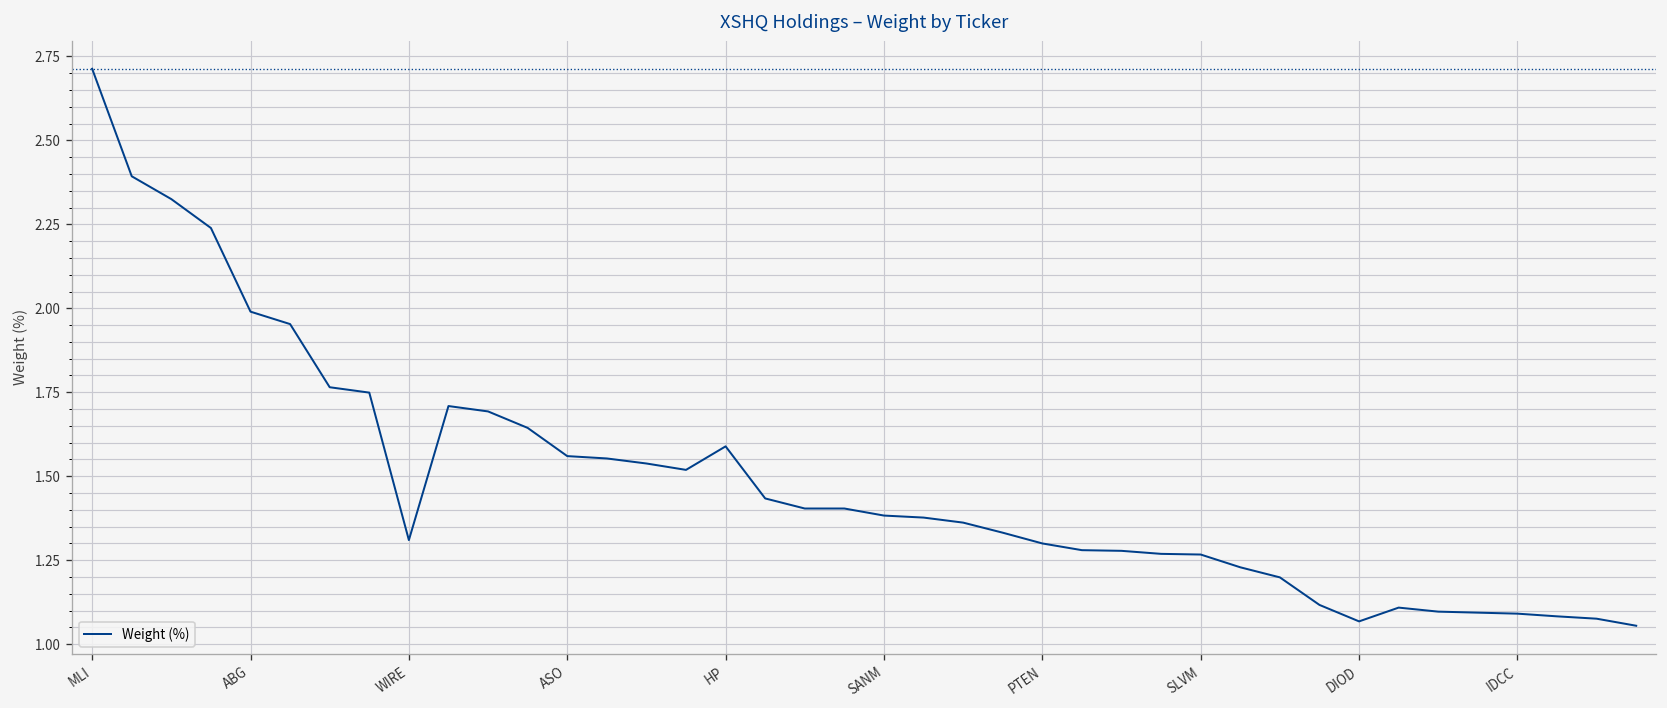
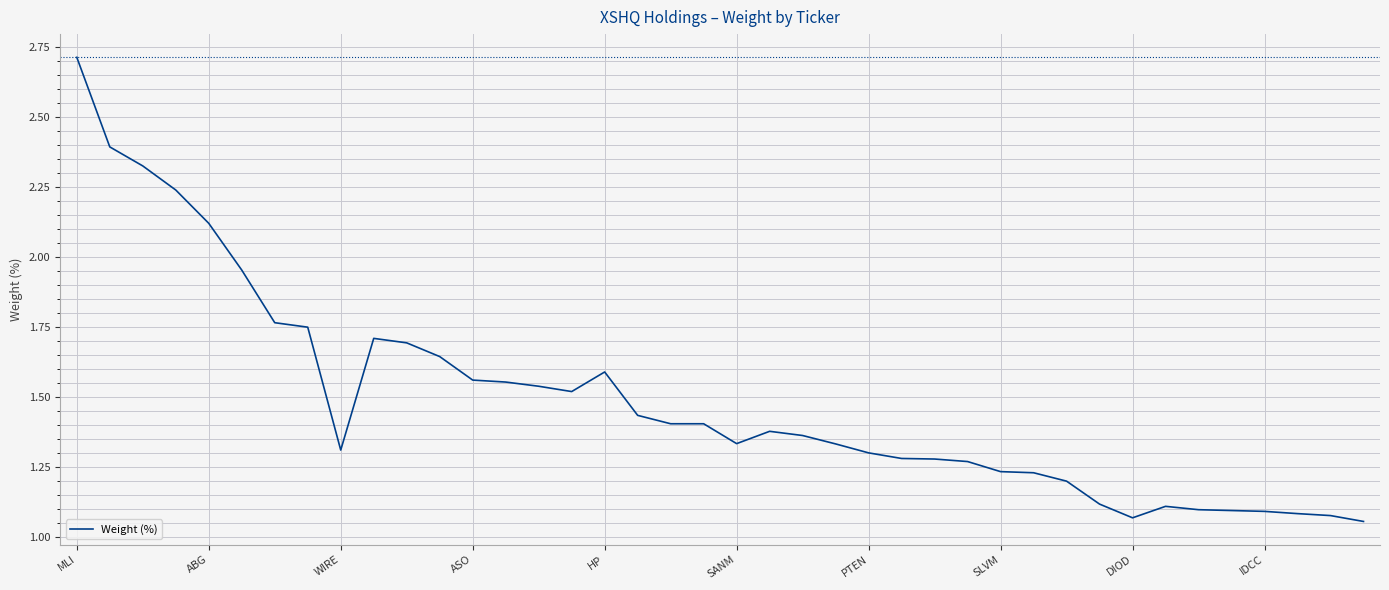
  {
    "MLI": 2.71,
-   "ABG": 1.99,
+   "ABG": 2.12,
    "WIRE": 1.31,
    "ASO": 1.56,
    "HP": 1.59,
-   "SANM": 1.38,
+   "SANM": 1.33,
    "PTEN": 1.30,
-   "SLVM": 1.27,
+   "SLVM": 1.23,
    "DIOD": 1.07,
    "IDCC": 1.09
  }
